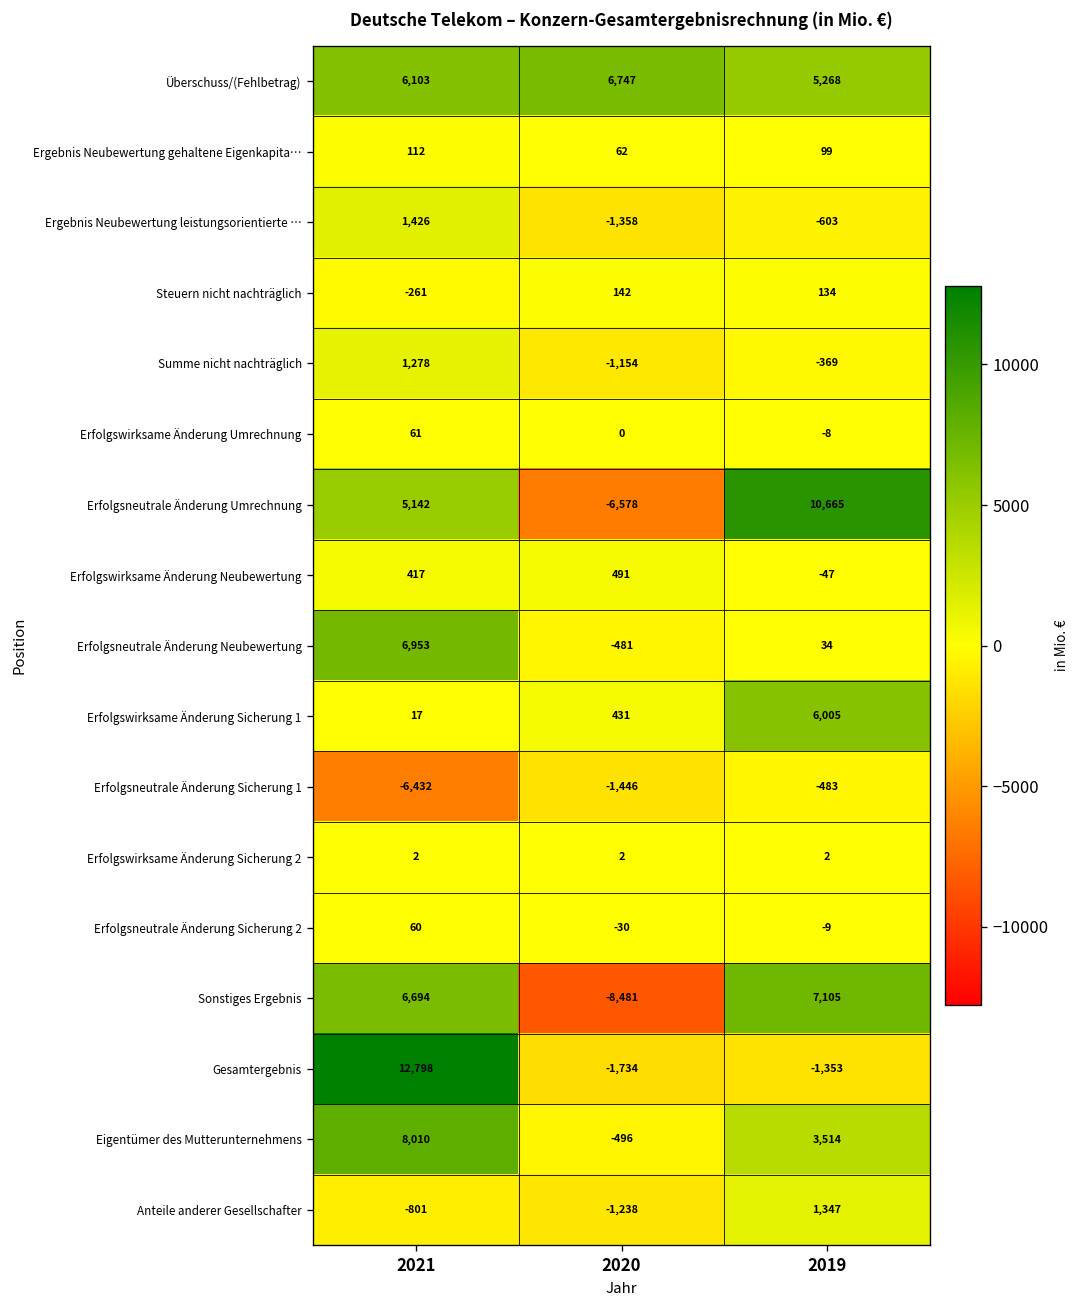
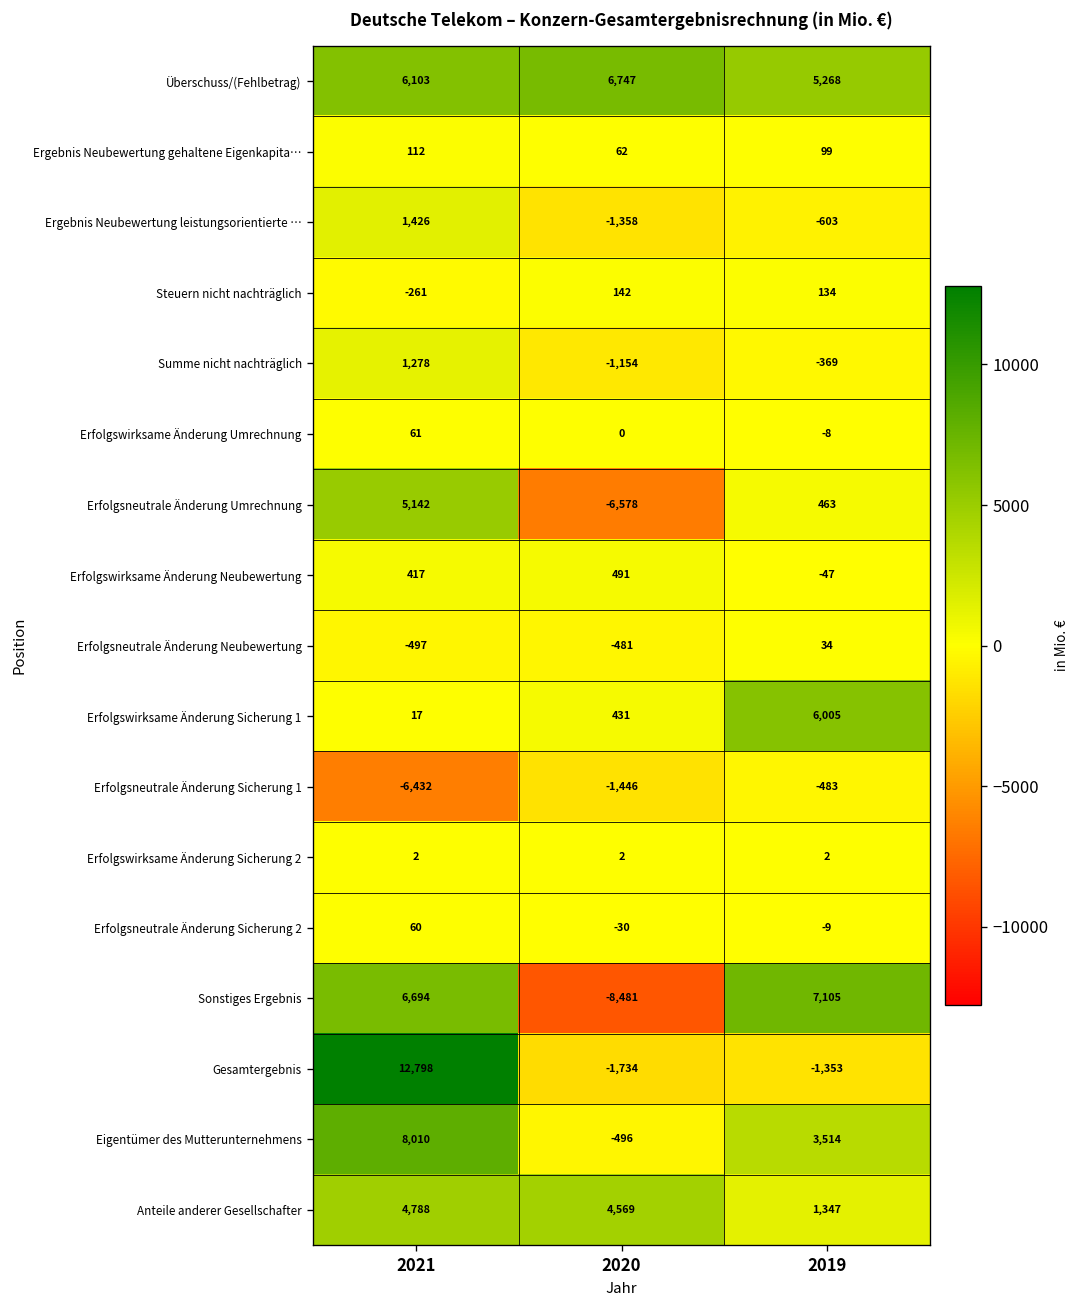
  {
    "Überschuss/(Fehlbetrag)": {
      "2021": "6,103",
      "2020": "6,747",
      "2019": "5,268"
    },
    "Ergebnis Neubewertung gehaltene Eigenkapita…": {
      "2021": "112",
      "2020": "62",
      "2019": "99"
    },
    "Ergebnis Neubewertung leistungsorientierte …": {
      "2021": "1,426",
      "2020": "-1,358",
      "2019": "-603"
    },
    "Steuern nicht nachträglich": {
      "2021": "-261",
      "2020": "142",
      "2019": "134"
    },
    "Summe nicht nachträglich": {
      "2021": "1,278",
      "2020": "-1,154",
      "2019": "-369"
    },
    "Erfolgswirksame Änderung Umrechnung": {
      "2021": "61",
      "2020": "0",
      "2019": "-8"
    },
    "Erfolgsneutrale Änderung Umrechnung": {
      "2021": "5,142",
      "2020": "-6,578",
-     "2019": "10,665"
+     "2019": "463"
    },
    "Erfolgswirksame Änderung Neubewertung": {
      "2021": "417",
      "2020": "491",
      "2019": "-47"
    },
    "Erfolgsneutrale Änderung Neubewertung": {
-     "2021": "6,953",
+     "2021": "-497",
      "2020": "-481",
      "2019": "34"
    },
    "Erfolgswirksame Änderung Sicherung 1": {
      "2021": "17",
      "2020": "431",
      "2019": "6,005"
    },
    "Erfolgsneutrale Änderung Sicherung 1": {
      "2021": "-6,432",
      "2020": "-1,446",
      "2019": "-483"
    },
    "Erfolgswirksame Änderung Sicherung 2": {
      "2021": "2",
      "2020": "2",
      "2019": "2"
    },
    "Erfolgsneutrale Änderung Sicherung 2": {
      "2021": "60",
      "2020": "-30",
      "2019": "-9"
    },
    "Sonstiges Ergebnis": {
      "2021": "6,694",
      "2020": "-8,481",
      "2019": "7,105"
    },
    "Gesamtergebnis": {
      "2021": "12,798",
      "2020": "-1,734",
      "2019": "-1,353"
    },
    "Eigentümer des Mutterunternehmens": {
      "2021": "8,010",
      "2020": "-496",
      "2019": "3,514"
    },
    "Anteile anderer Gesellschafter": {
-     "2021": "-801",
-     "2020": "-1,238",
+     "2021": "4,788",
+     "2020": "4,569",
      "2019": "1,347"
    }
  }
